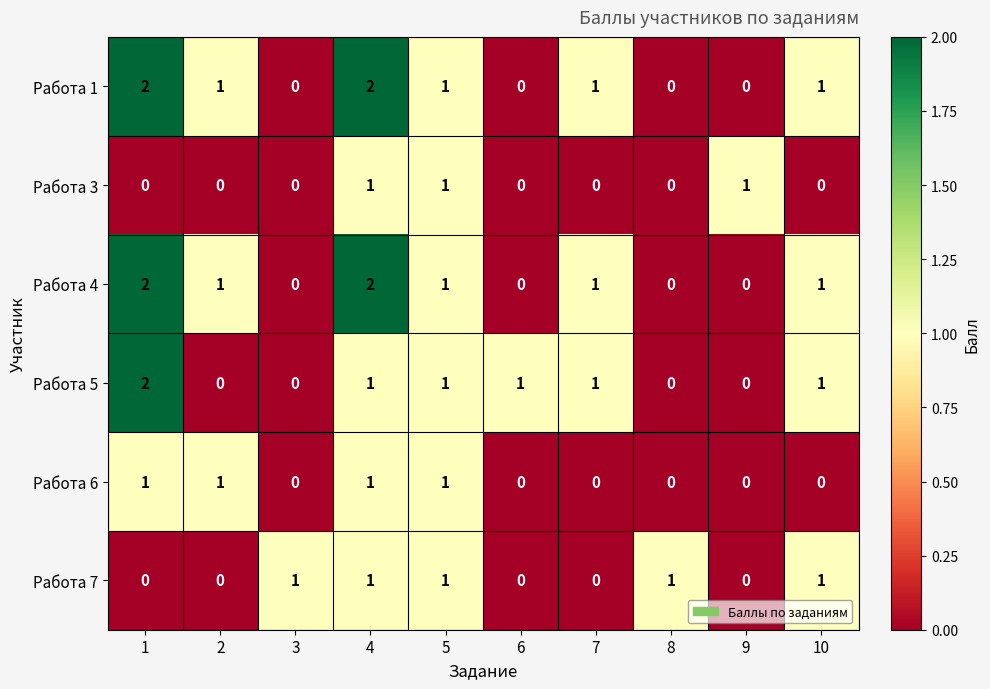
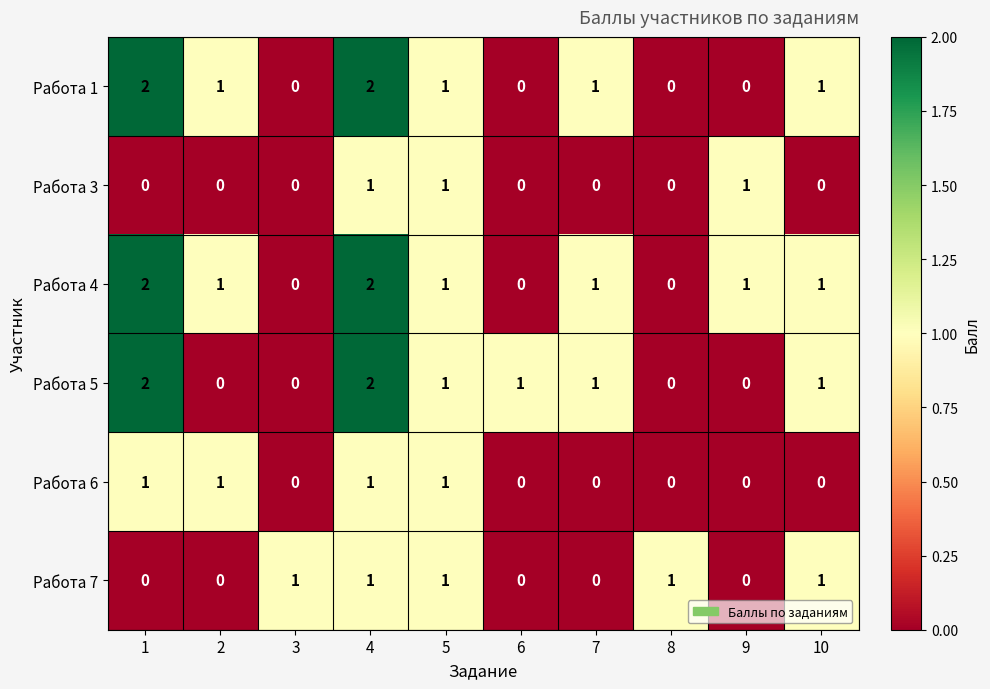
  {
    "Работа 1": {
      "1": 2,
      "2": 1,
      "3": 0,
      "4": 2,
      "5": 1,
      "6": 0,
      "7": 1,
      "8": 0,
      "9": 0,
      "10": 1
    },
    "Работа 3": {
      "1": 0,
      "2": 0,
      "3": 0,
      "4": 1,
      "5": 1,
      "6": 0,
      "7": 0,
      "8": 0,
      "9": 1,
      "10": 0
    },
    "Работа 4": {
      "1": 2,
      "2": 1,
      "3": 0,
      "4": 2,
      "5": 1,
      "6": 0,
      "7": 1,
      "8": 0,
-     "9": 0,
+     "9": 1,
      "10": 1
    },
    "Работа 5": {
      "1": 2,
      "2": 0,
      "3": 0,
-     "4": 1,
+     "4": 2,
      "5": 1,
      "6": 1,
      "7": 1,
      "8": 0,
      "9": 0,
      "10": 1
    },
    "Работа 6": {
      "1": 1,
      "2": 1,
      "3": 0,
      "4": 1,
      "5": 1,
      "6": 0,
      "7": 0,
      "8": 0,
      "9": 0,
      "10": 0
    },
    "Работа 7": {
      "1": 0,
      "2": 0,
      "3": 1,
      "4": 1,
      "5": 1,
      "6": 0,
      "7": 0,
      "8": 1,
      "9": 0,
      "10": 1
    }
  }
